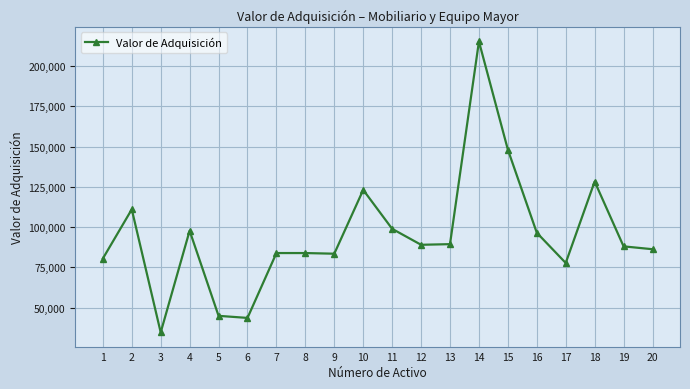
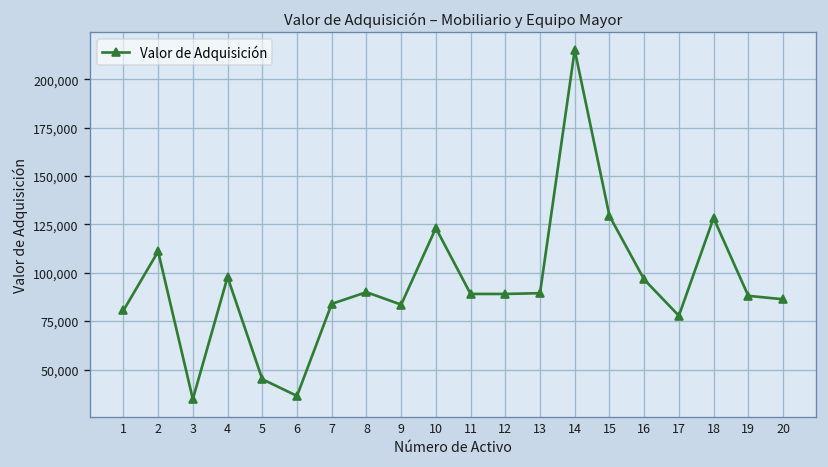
  {
    "1": "81,000",
    "2": "111,000",
    "3": "35,000",
    "4": "98,000",
    "5": "45,000",
-   "6": "44,000",
+   "6": "36,000",
    "7": "84,000",
-   "8": "84,000",
+   "8": "90,000",
    "9": "84,000",
    "10": "123,000",
-   "11": "99,000",
+   "11": "89,000",
    "12": "89,000",
    "13": "89,000",
    "14": "215,000",
-   "15": "148,000",
+   "15": "129,000",
    "16": "97,000",
    "17": "78,000",
    "18": "128,000",
    "19": "88,000",
    "20": "86,000"
  }
